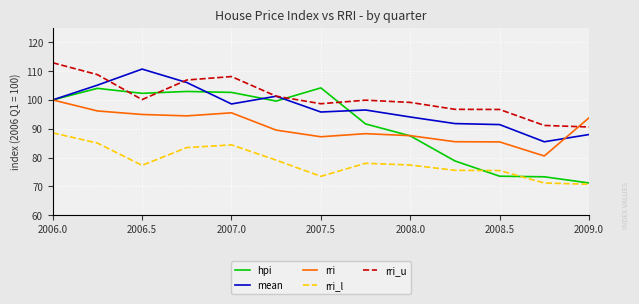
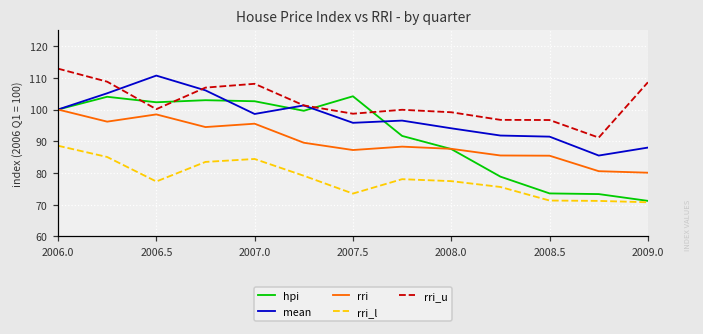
  {
    "hpi": {
      "2006.5": 102,
      "2007.0": 103,
      "2007.5": 104,
      "2008.5": 74
    },
    "mean": {
      "2006.5": 111,
      "2007.0": 99,
      "2007.5": 96,
      "2008.0": 94,
      "2008.5": 91,
      "2009.0": 88
    },
    "rri": {
-     "2006.5": 95,
+     "2006.5": 98,
      "2007.0": 96,
      "2007.5": 87,
      "2008.5": 85,
-     "2009.0": 94
+     "2009.0": 80
    },
    "rri_l": {
      "2006.0": 89,
      "2006.5": 77,
      "2007.0": 84,
      "2007.5": 74,
      "2008.0": 77,
-     "2008.5": 76
+     "2008.5": 71
    },
    "rri_u": {
      "2006.0": 113,
      "2006.5": 100,
      "2007.0": 108,
      "2007.5": 99,
      "2008.0": 99,
      "2008.5": 97,
-     "2009.0": 91
+     "2009.0": 109
    }
  }
